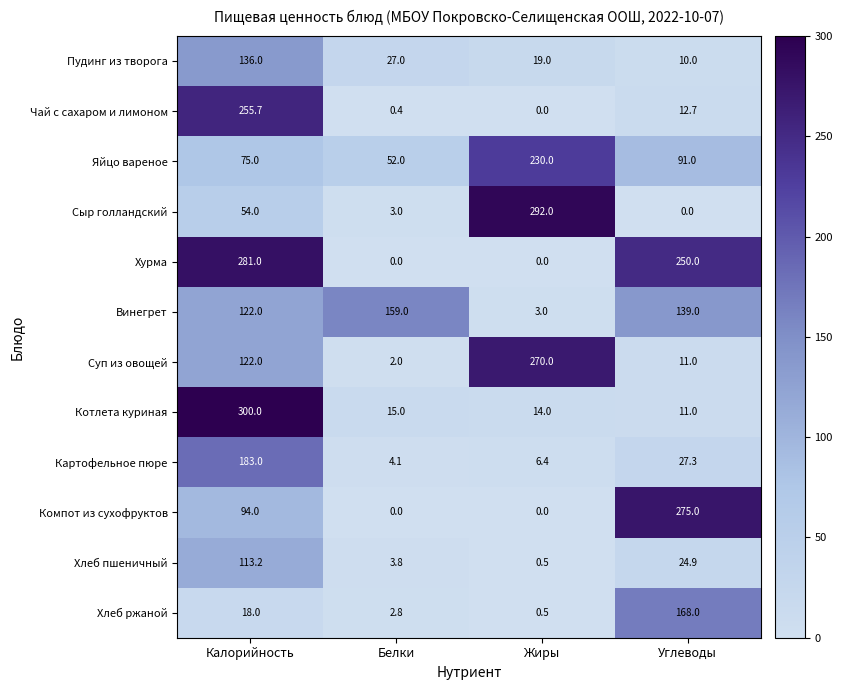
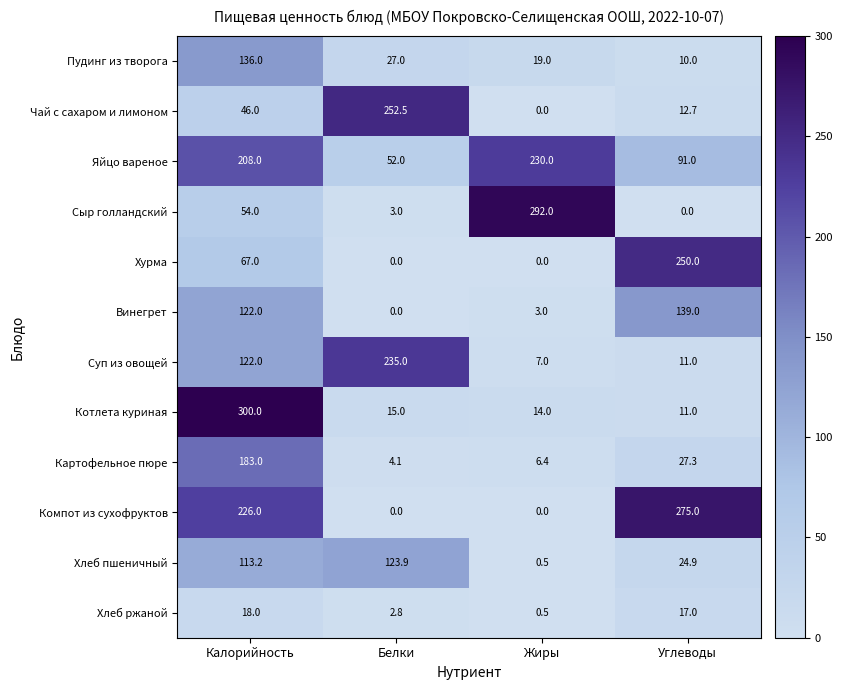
  {
    "Пудинг из творога": {
      "Калорийность": 136.0,
      "Белки": 27.0,
      "Жиры": 19.0,
      "Углеводы": 10.0
    },
    "Чай с сахаром и лимоном": {
-     "Калорийность": 255.7,
-     "Белки": 0.4,
+     "Калорийность": 46.0,
+     "Белки": 252.5,
      "Жиры": 0.0,
      "Углеводы": 12.7
    },
    "Яйцо вареное": {
-     "Калорийность": 75.0,
+     "Калорийность": 208.0,
      "Белки": 52.0,
      "Жиры": 230.0,
      "Углеводы": 91.0
    },
    "Сыр голландский": {
      "Калорийность": 54.0,
      "Белки": 3.0,
      "Жиры": 292.0,
      "Углеводы": 0.0
    },
    "Хурма": {
-     "Калорийность": 281.0,
+     "Калорийность": 67.0,
      "Белки": 0.0,
      "Жиры": 0.0,
      "Углеводы": 250.0
    },
    "Винегрет": {
      "Калорийность": 122.0,
-     "Белки": 159.0,
+     "Белки": 0.0,
      "Жиры": 3.0,
      "Углеводы": 139.0
    },
    "Суп из овощей": {
      "Калорийность": 122.0,
-     "Белки": 2.0,
-     "Жиры": 270.0,
+     "Белки": 235.0,
+     "Жиры": 7.0,
      "Углеводы": 11.0
    },
    "Котлета куриная": {
      "Калорийность": 300.0,
      "Белки": 15.0,
      "Жиры": 14.0,
      "Углеводы": 11.0
    },
    "Картофельное пюре": {
      "Калорийность": 183.0,
      "Белки": 4.1,
      "Жиры": 6.4,
      "Углеводы": 27.3
    },
    "Компот из сухофруктов": {
-     "Калорийность": 94.0,
+     "Калорийность": 226.0,
      "Белки": 0.0,
      "Жиры": 0.0,
      "Углеводы": 275.0
    },
    "Хлеб пшеничный": {
      "Калорийность": 113.2,
-     "Белки": 3.8,
+     "Белки": 123.9,
      "Жиры": 0.5,
      "Углеводы": 24.9
    },
    "Хлеб ржаной": {
      "Калорийность": 18.0,
      "Белки": 2.8,
      "Жиры": 0.5,
-     "Углеводы": 168.0
+     "Углеводы": 17.0
    }
  }
